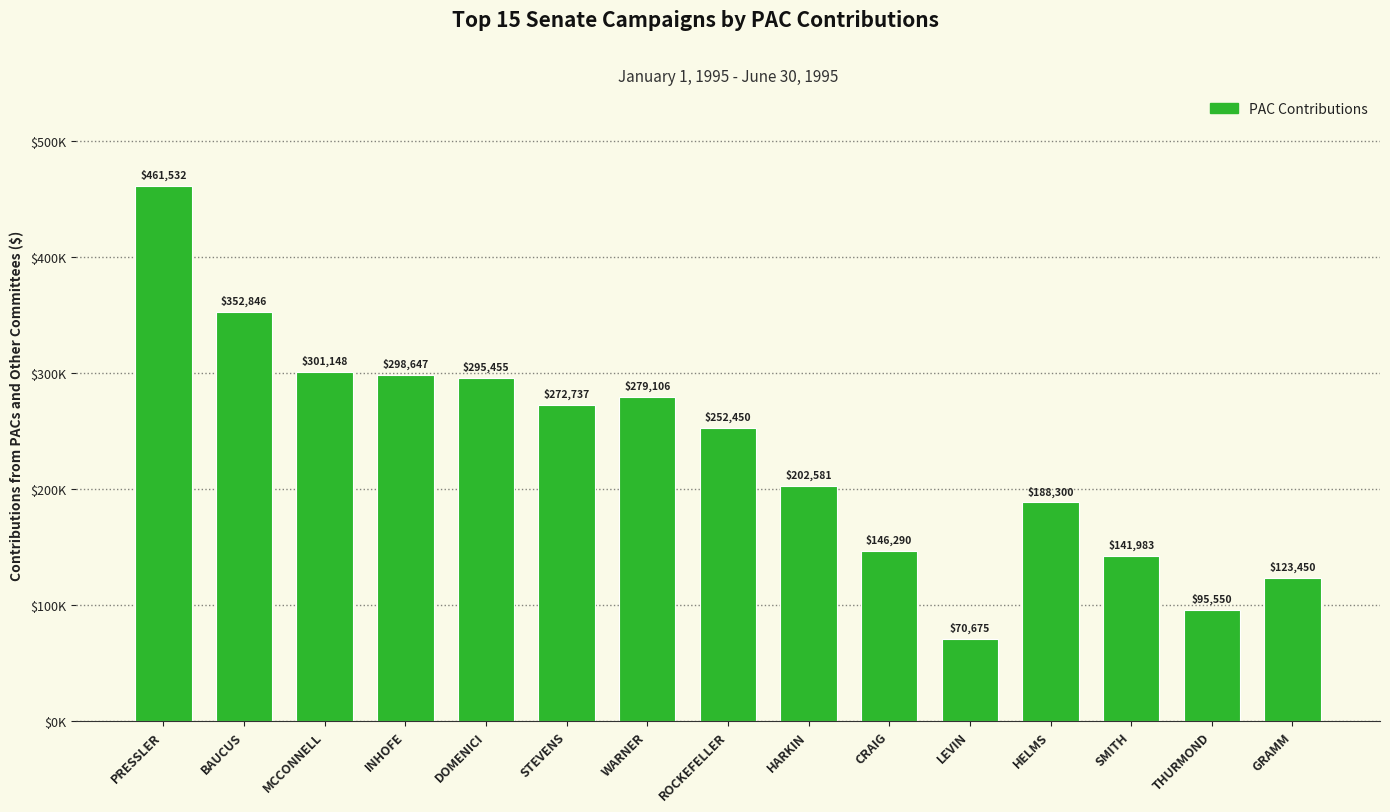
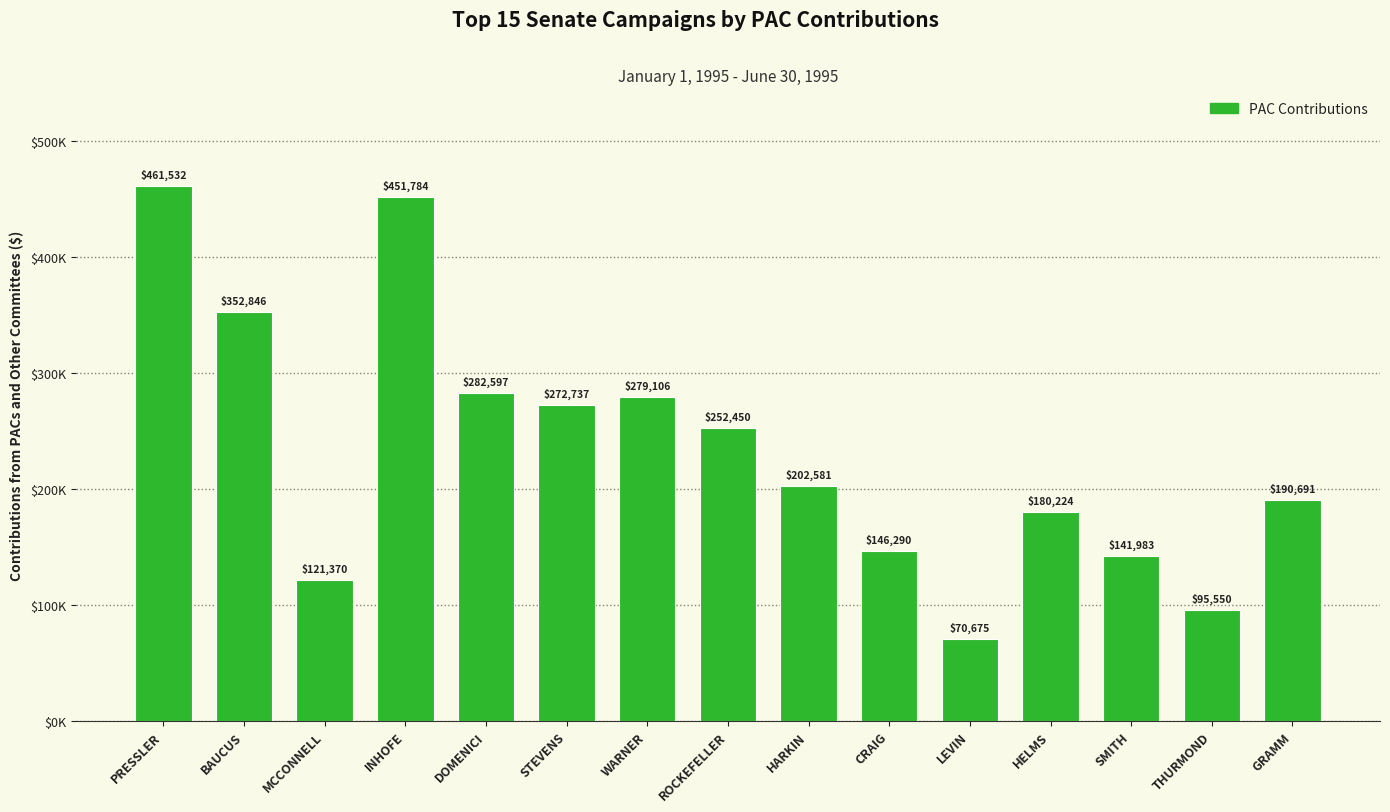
  {
    "PRESSLER": "$461,532",
    "BAUCUS": "$352,846",
-   "MCCONNELL": "$301,148",
-   "INHOFE": "$298,647",
-   "DOMENICI": "$295,455",
+   "MCCONNELL": "$121,370",
+   "INHOFE": "$451,784",
+   "DOMENICI": "$282,597",
    "STEVENS": "$272,737",
    "WARNER": "$279,106",
    "ROCKEFELLER": "$252,450",
    "HARKIN": "$202,581",
    "CRAIG": "$146,290",
    "LEVIN": "$70,675",
-   "HELMS": "$188,300",
+   "HELMS": "$180,224",
    "SMITH": "$141,983",
    "THURMOND": "$95,550",
-   "GRAMM": "$123,450"
+   "GRAMM": "$190,691"
  }
